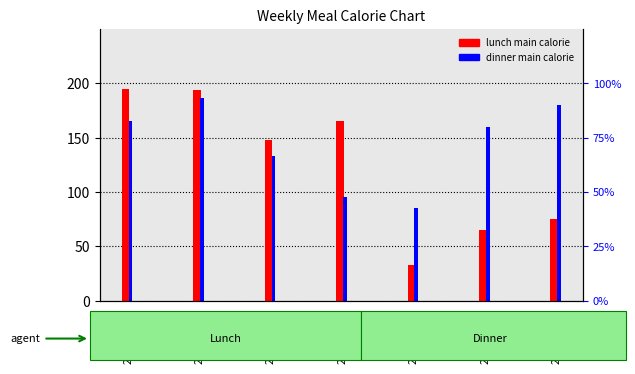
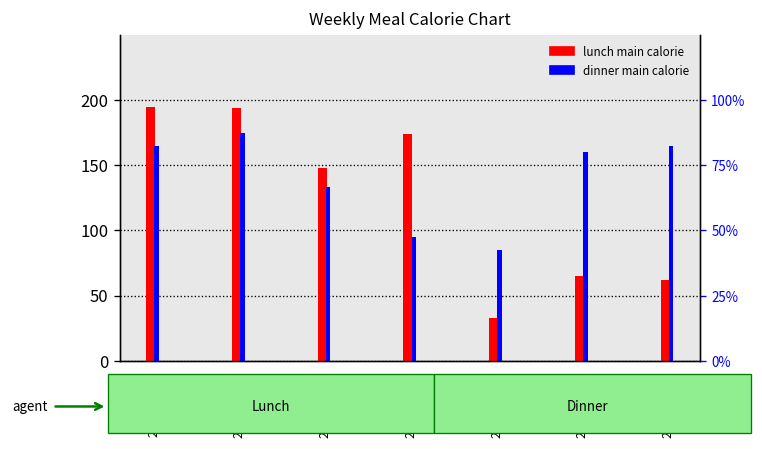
  {
    "lunch main calorie": {
      "2023-07-31": 195,
      "2023-08-01": 194,
      "2023-08-02": 148,
-     "2023-08-03": 165,
+     "2023-08-03": 174,
      "2023-08-04": 33,
      "2023-08-05": 65,
-     "2023-08-06": 75
+     "2023-08-06": 62
    },
    "dinner main calorie": {
      "2023-07-31": 165,
-     "2023-08-01": 186,
+     "2023-08-01": 175,
      "2023-08-02": 133,
      "2023-08-03": 95,
      "2023-08-04": 85,
      "2023-08-05": 160,
-     "2023-08-06": 180
+     "2023-08-06": 165
    }
  }
